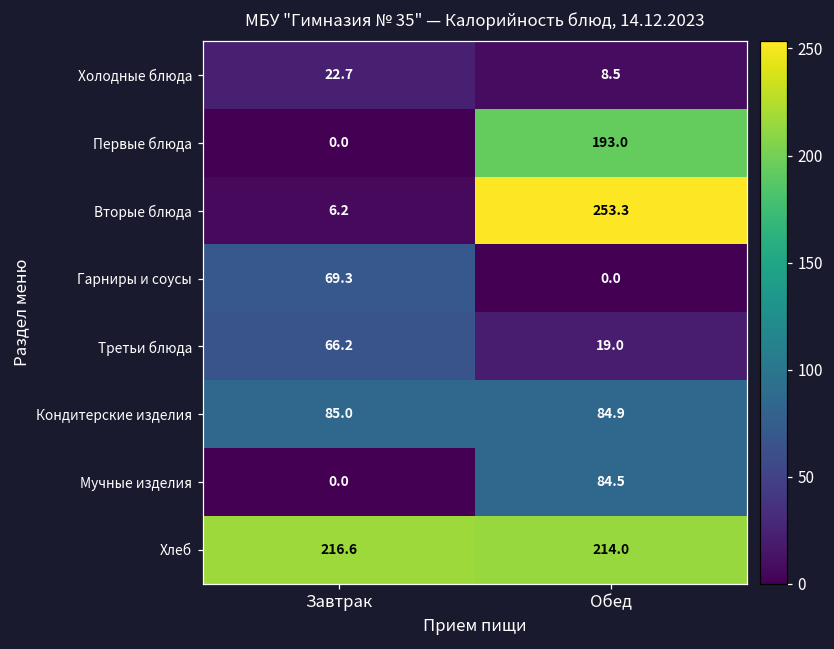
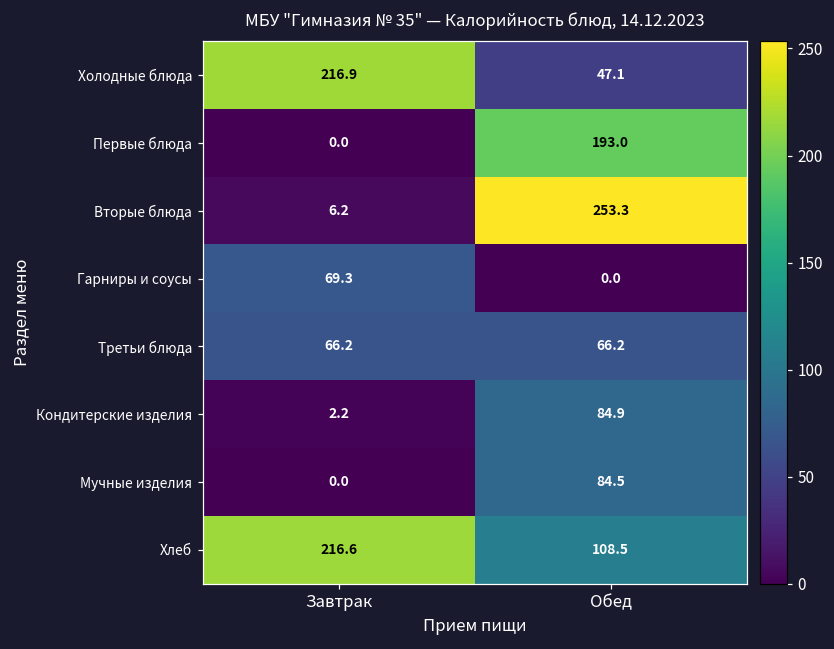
  {
    "Холодные блюда": {
-     "Завтрак": 22.7,
-     "Обед": 8.5
+     "Завтрак": 216.9,
+     "Обед": 47.1
    },
    "Первые блюда": {
      "Завтрак": 0.0,
      "Обед": 193.0
    },
    "Вторые блюда": {
      "Завтрак": 6.2,
      "Обед": 253.3
    },
    "Гарниры и соусы": {
      "Завтрак": 69.3,
      "Обед": 0.0
    },
    "Третьи блюда": {
      "Завтрак": 66.2,
-     "Обед": 19.0
+     "Обед": 66.2
    },
    "Кондитерские изделия": {
-     "Завтрак": 85.0,
+     "Завтрак": 2.2,
      "Обед": 84.9
    },
    "Мучные изделия": {
      "Завтрак": 0.0,
      "Обед": 84.5
    },
    "Хлеб": {
      "Завтрак": 216.6,
-     "Обед": 214.0
+     "Обед": 108.5
    }
  }
